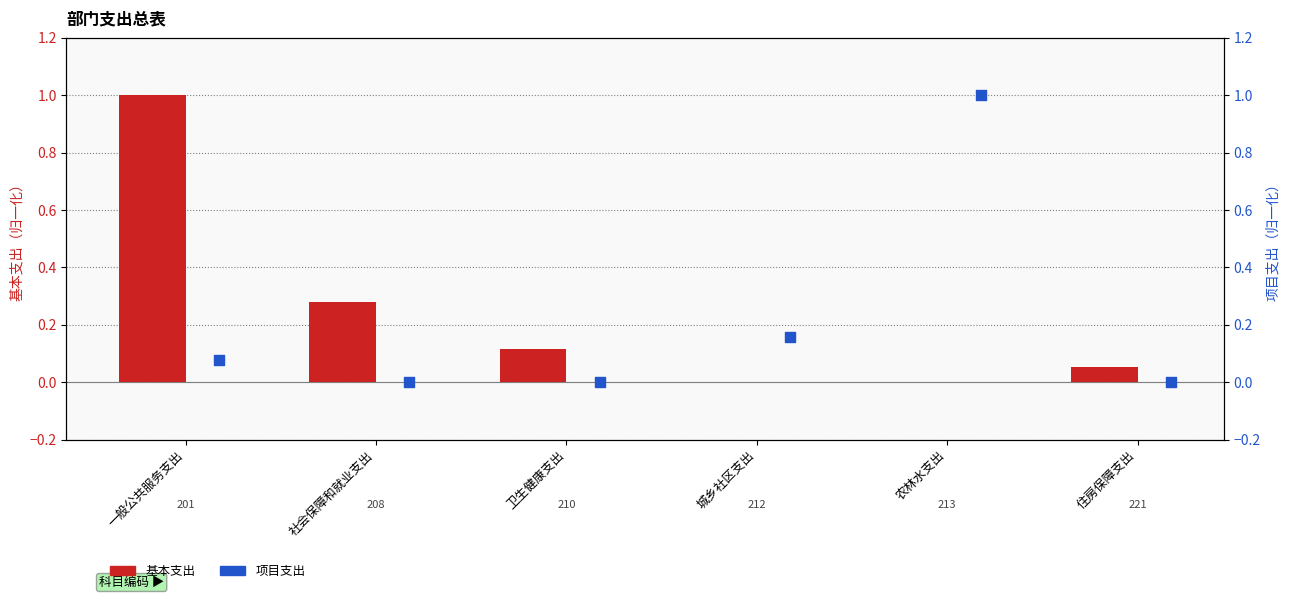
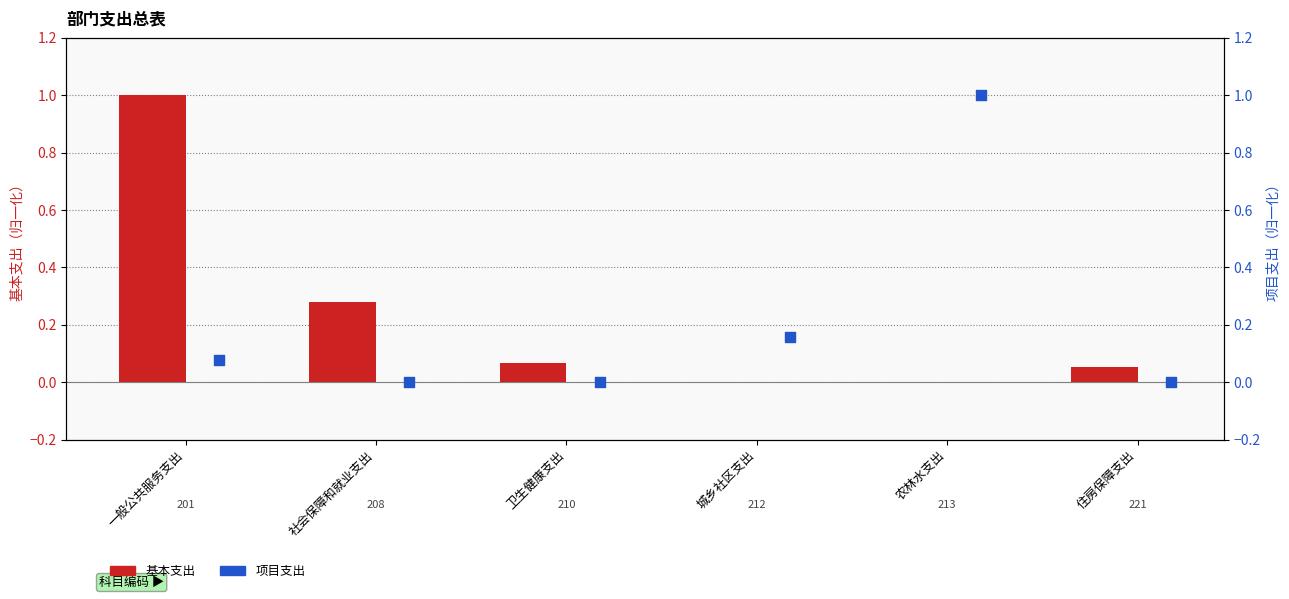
  {
    "基本支出": {
      "一般公共服务支出": 1.00,
      "社会保障和就业支出": 0.28,
-     "卫生健康支出": 0.12,
+     "卫生健康支出": 0.07,
      "城乡社区支出": 0.00,
      "农林水支出": 0.00,
      "住房保障支出": 0.05
    }
  }
